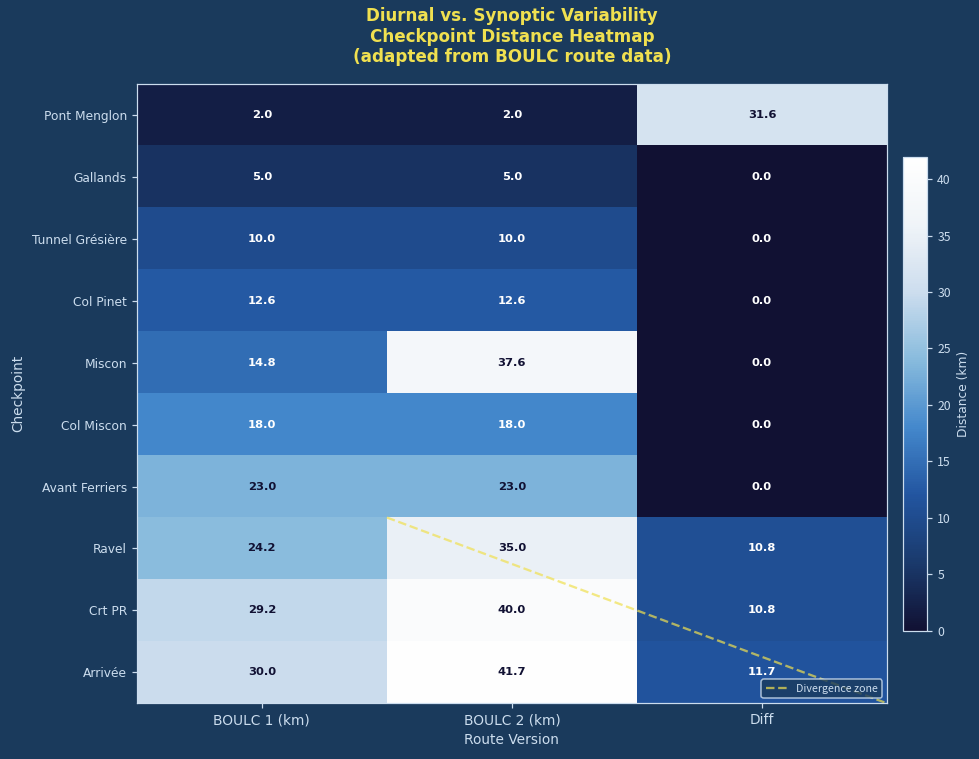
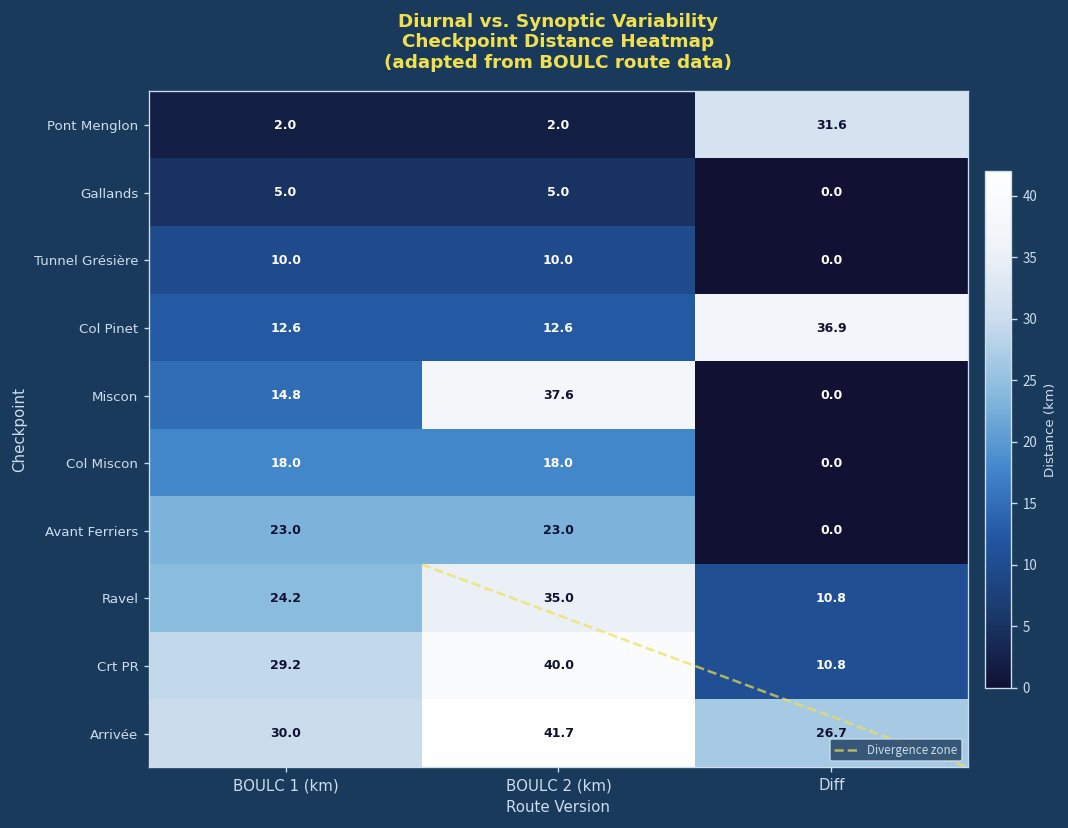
  {
    "Pont Menglon": {
      "BOULC 1 (km)": 2.0,
      "BOULC 2 (km)": 2.0,
      "Diff": 31.6
    },
    "Gallands": {
      "BOULC 1 (km)": 5.0,
      "BOULC 2 (km)": 5.0,
      "Diff": 0.0
    },
    "Tunnel Grésière": {
      "BOULC 1 (km)": 10.0,
      "BOULC 2 (km)": 10.0,
      "Diff": 0.0
    },
    "Col Pinet": {
      "BOULC 1 (km)": 12.6,
      "BOULC 2 (km)": 12.6,
-     "Diff": 0.0
+     "Diff": 36.9
    },
    "Miscon": {
      "BOULC 1 (km)": 14.8,
      "BOULC 2 (km)": 37.6,
      "Diff": 0.0
    },
    "Col Miscon": {
      "BOULC 1 (km)": 18.0,
      "BOULC 2 (km)": 18.0,
      "Diff": 0.0
    },
    "Avant Ferriers": {
      "BOULC 1 (km)": 23.0,
      "BOULC 2 (km)": 23.0,
      "Diff": 0.0
    },
    "Ravel": {
      "BOULC 1 (km)": 24.2,
      "BOULC 2 (km)": 35.0,
      "Diff": 10.8
    },
    "Crt PR": {
      "BOULC 1 (km)": 29.2,
      "BOULC 2 (km)": 40.0,
      "Diff": 10.8
    },
    "Arrivée": {
      "BOULC 1 (km)": 30.0,
      "BOULC 2 (km)": 41.7,
-     "Diff": 11.7
+     "Diff": 26.7
    }
  }
